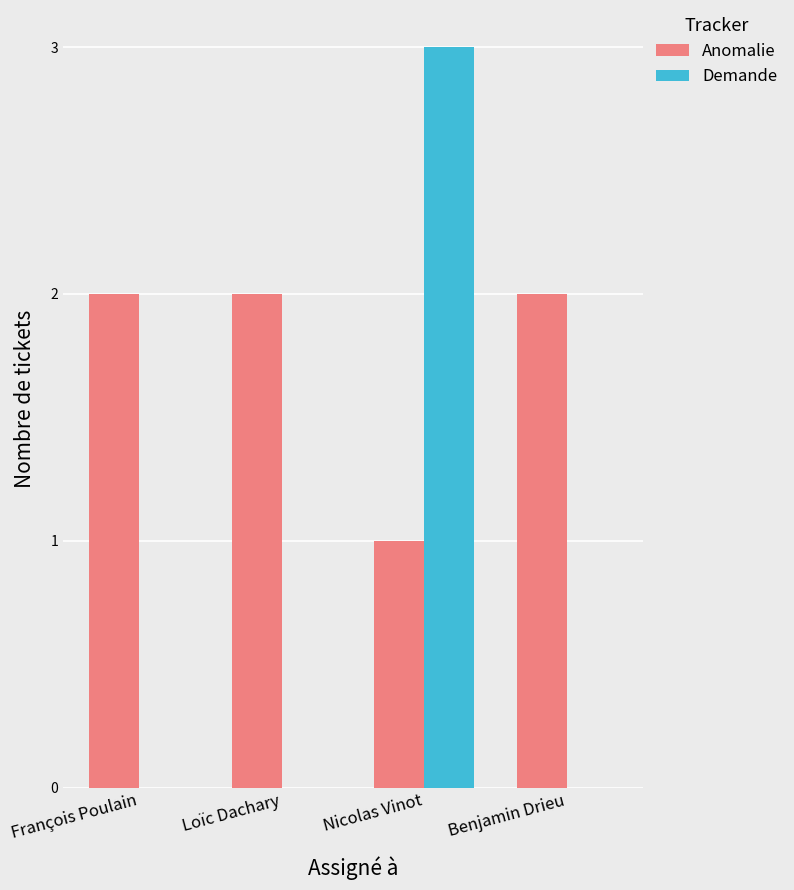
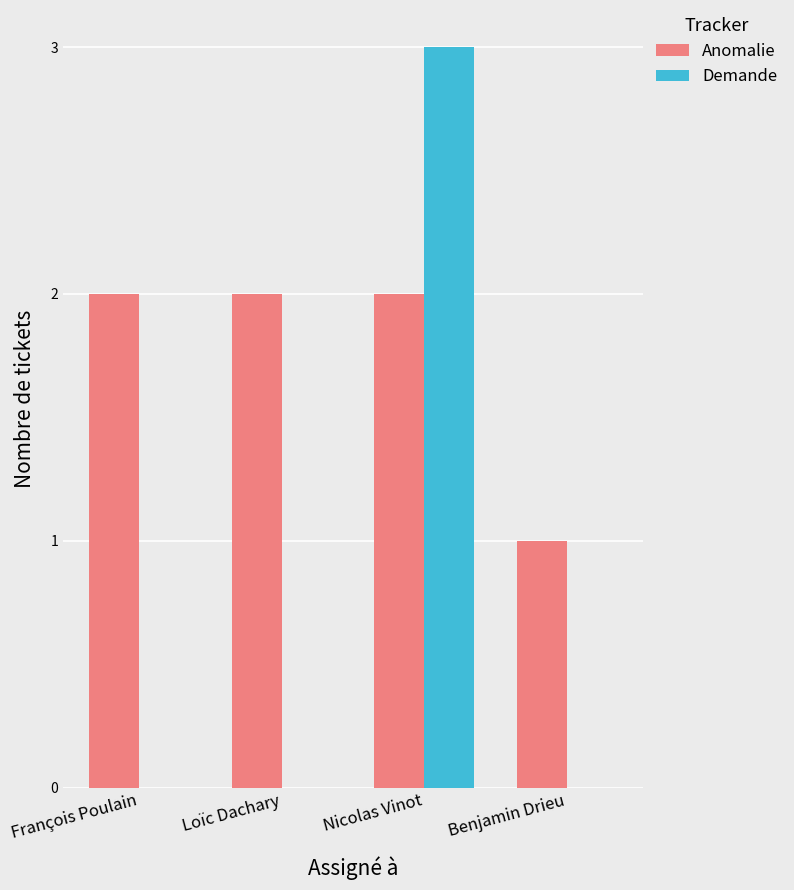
  {
    "Anomalie": {
      "François Poulain": 2,
      "Loïc Dachary": 2,
-     "Nicolas Vinot": 1,
-     "Benjamin Drieu": 2
+     "Nicolas Vinot": 2,
+     "Benjamin Drieu": 1
    },
    "Demande": {
      "François Poulain": 0,
      "Loïc Dachary": 0,
      "Nicolas Vinot": 3,
      "Benjamin Drieu": 0
    }
  }
